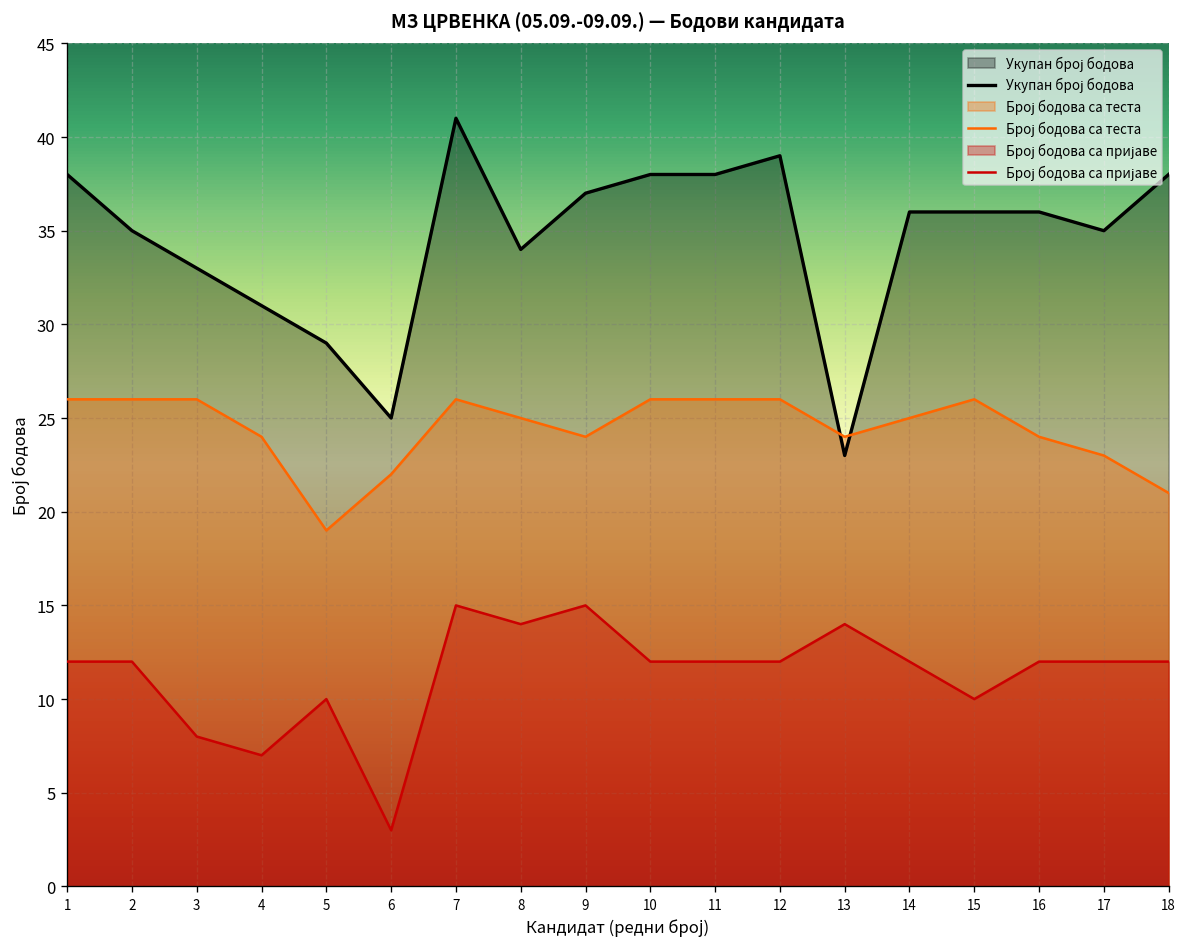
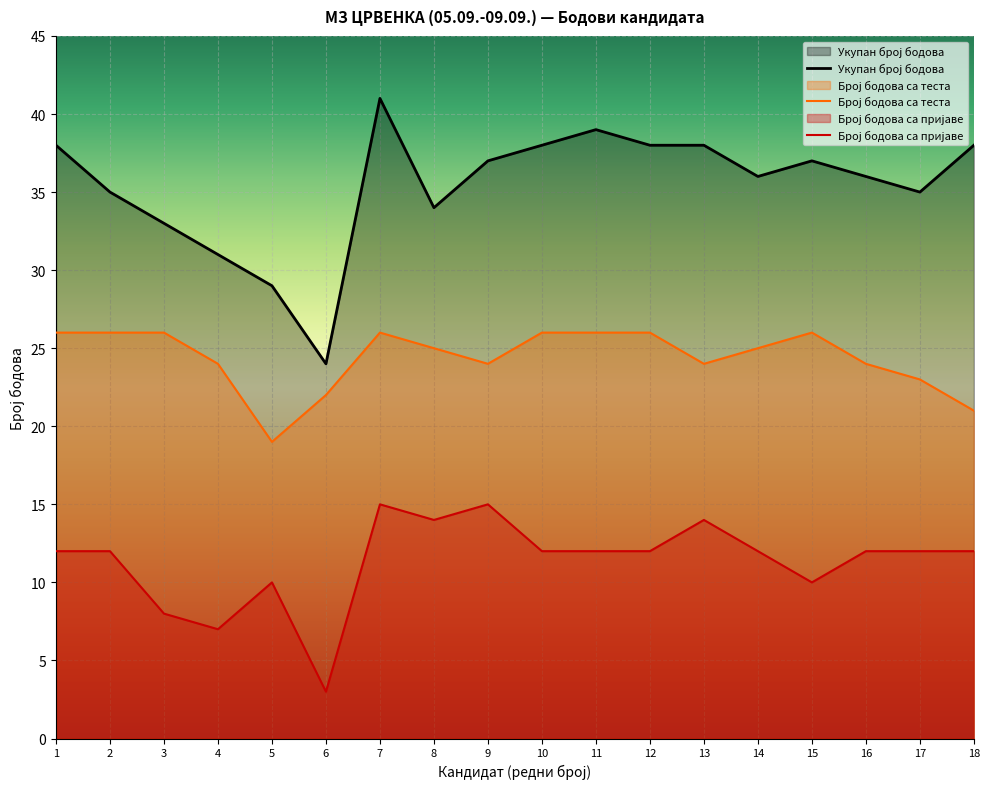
  {
    "Укупан број бодова": {
      "1": 38,
      "2": 35,
      "3": 33,
      "4": 31,
      "5": 29,
-     "6": 25,
+     "6": 24,
      "7": 41,
      "8": 34,
      "9": 37,
      "10": 38,
-     "11": 38,
-     "12": 39,
-     "13": 23,
+     "11": 39,
+     "12": 38,
+     "13": 38,
      "14": 36,
-     "15": 36,
+     "15": 37,
      "16": 36,
      "17": 35,
      "18": 38
    }
  }
